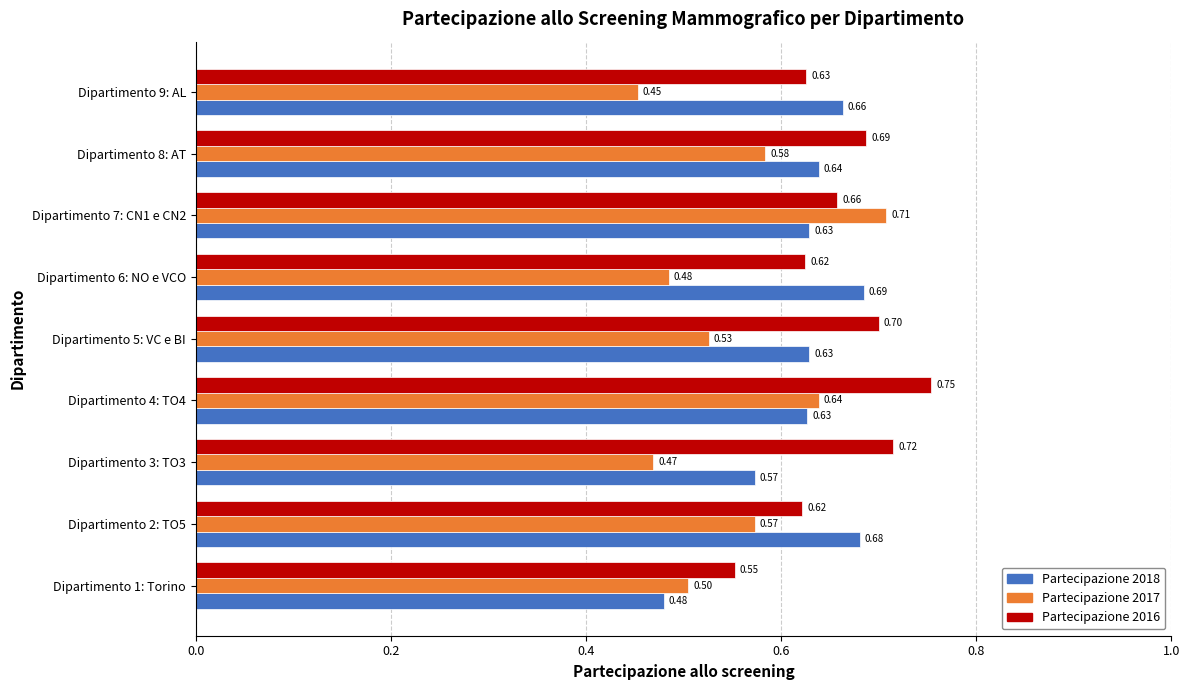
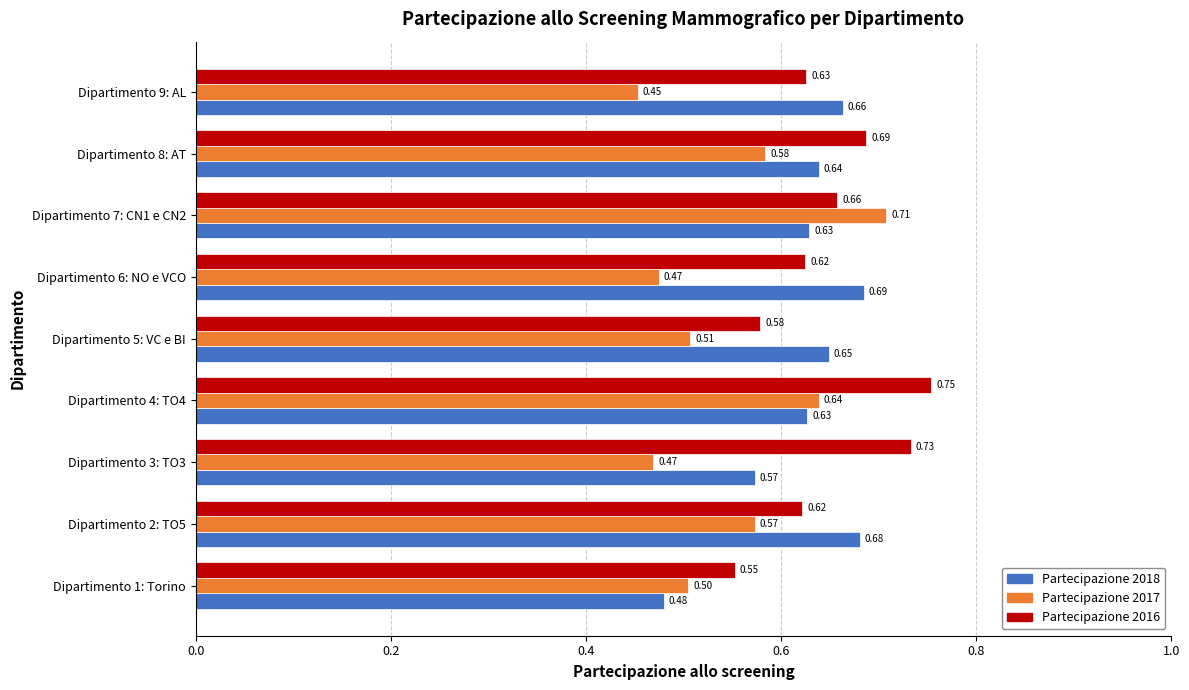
  {
    "Partecipazione 2018": {
      "Dipartimento 9: AL": 0.66,
      "Dipartimento 8: AT": 0.64,
      "Dipartimento 7: CN1 e CN2": 0.63,
      "Dipartimento 6: NO e VCO": 0.69,
-     "Dipartimento 5: VC e BI": 0.63,
+     "Dipartimento 5: VC e BI": 0.65,
      "Dipartimento 4: TO4": 0.63,
      "Dipartimento 3: TO3": 0.57,
      "Dipartimento 2: TO5": 0.68,
      "Dipartimento 1: Torino": 0.48
    },
    "Partecipazione 2017": {
      "Dipartimento 9: AL": 0.45,
      "Dipartimento 8: AT": 0.58,
      "Dipartimento 7: CN1 e CN2": 0.71,
-     "Dipartimento 6: NO e VCO": 0.48,
-     "Dipartimento 5: VC e BI": 0.53,
+     "Dipartimento 6: NO e VCO": 0.47,
+     "Dipartimento 5: VC e BI": 0.51,
      "Dipartimento 4: TO4": 0.64,
      "Dipartimento 3: TO3": 0.47,
      "Dipartimento 2: TO5": 0.57,
      "Dipartimento 1: Torino": 0.50
    },
    "Partecipazione 2016": {
      "Dipartimento 9: AL": 0.63,
      "Dipartimento 8: AT": 0.69,
      "Dipartimento 7: CN1 e CN2": 0.66,
      "Dipartimento 6: NO e VCO": 0.62,
-     "Dipartimento 5: VC e BI": 0.70,
+     "Dipartimento 5: VC e BI": 0.58,
      "Dipartimento 4: TO4": 0.75,
-     "Dipartimento 3: TO3": 0.72,
+     "Dipartimento 3: TO3": 0.73,
      "Dipartimento 2: TO5": 0.62,
      "Dipartimento 1: Torino": 0.55
    }
  }
